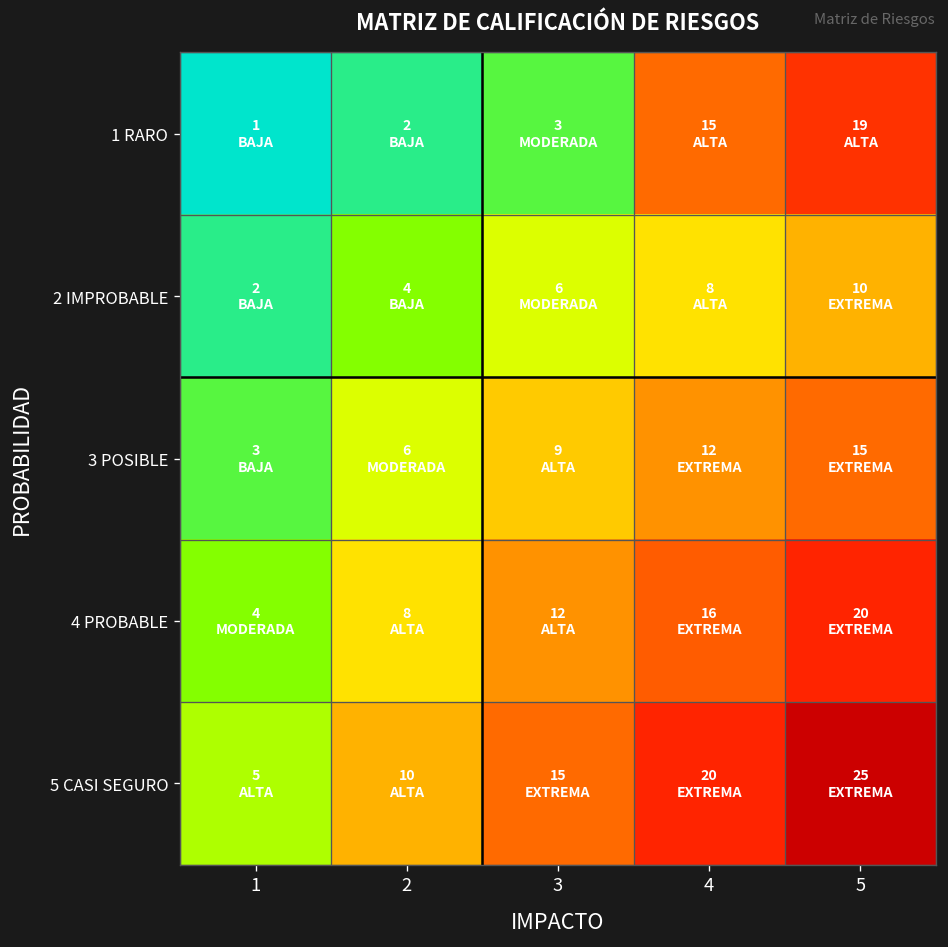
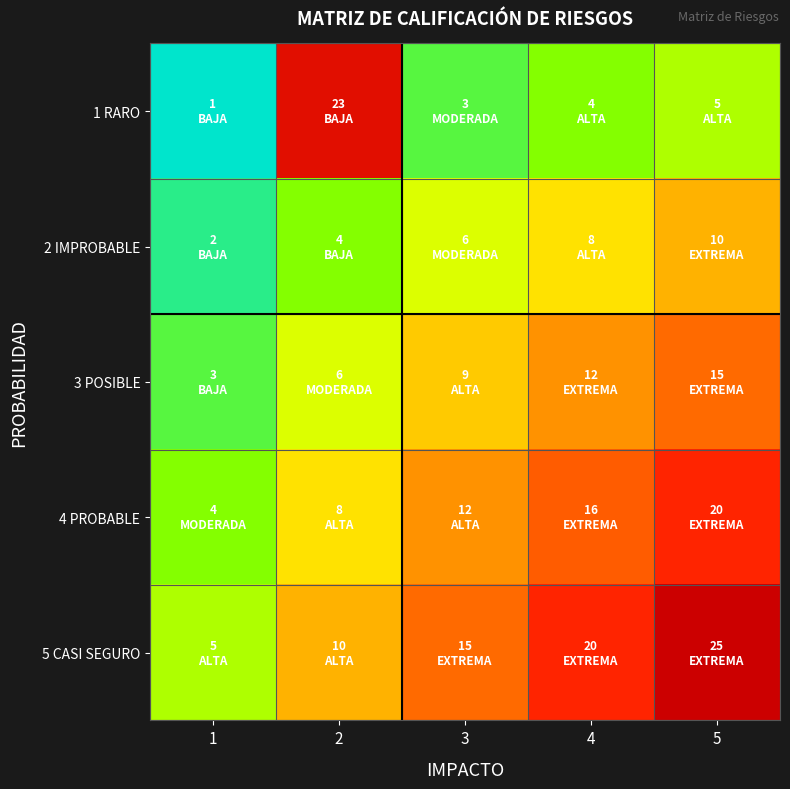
  {
    "1 RARO": {
      "1": 1,
-     "2": 2,
+     "2": 23,
      "3": 3,
-     "4": 15,
-     "5": 19
+     "4": 4,
+     "5": 5
    },
    "2 IMPROBABLE": {
      "1": 2,
      "2": 4,
      "3": 6,
      "4": 8,
      "5": 10
    },
    "3 POSIBLE": {
      "1": 3,
      "2": 6,
      "3": 9,
      "4": 12,
      "5": 15
    },
    "4 PROBABLE": {
      "1": 4,
      "2": 8,
      "3": 12,
      "4": 16,
      "5": 20
    },
    "5 CASI SEGURO": {
      "1": 5,
      "2": 10,
      "3": 15,
      "4": 20,
      "5": 25
    }
  }
